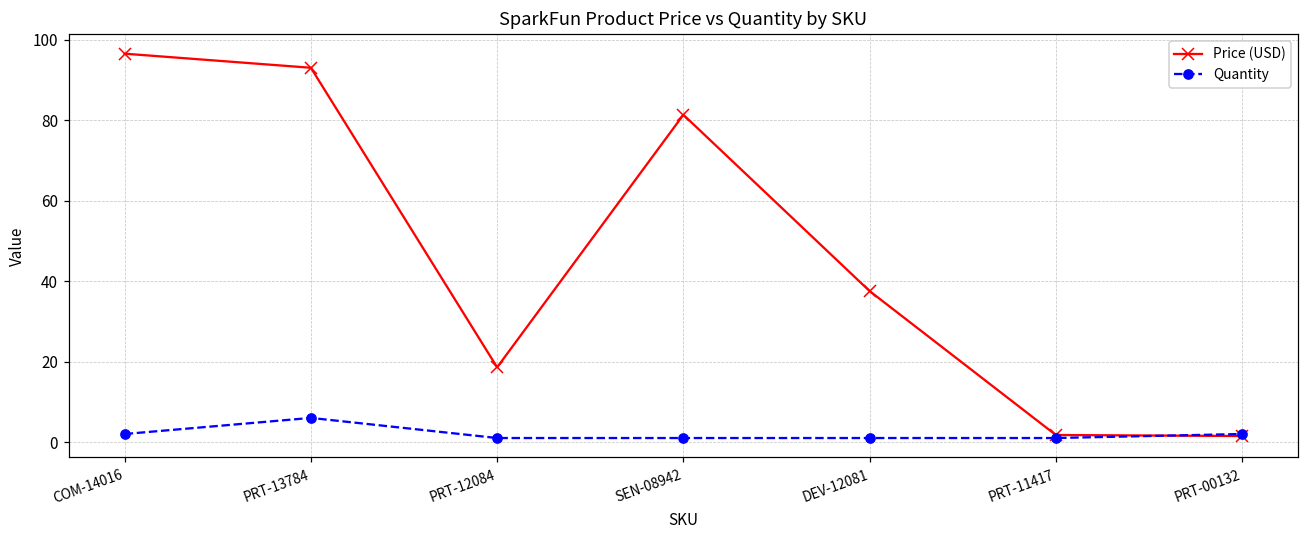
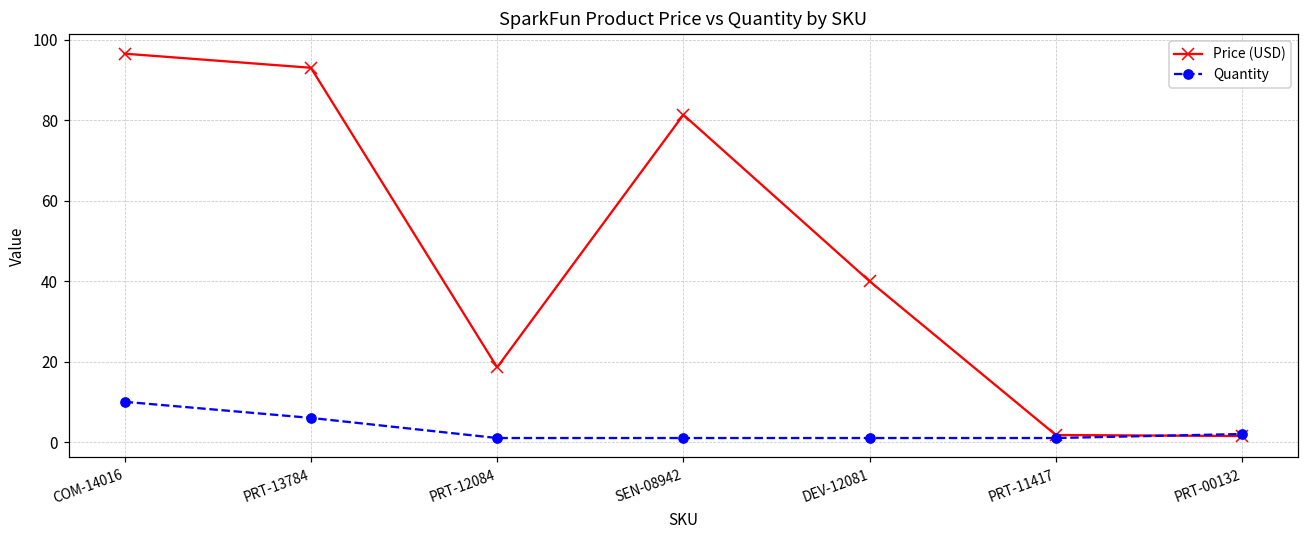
  {
    "Price (USD)": {
      "COM-14016": 97,
      "PRT-13784": 93,
      "PRT-12084": 19,
      "SEN-08942": 81,
-     "DEV-12081": 38,
+     "DEV-12081": 40,
      "PRT-11417": 2
    },
    "Quantity": {
-     "COM-14016": 2,
+     "COM-14016": 10,
      "PRT-13784": 6,
      "PRT-12084": 1,
      "SEN-08942": 1,
      "DEV-12081": 1,
      "PRT-11417": 1
    }
  }
